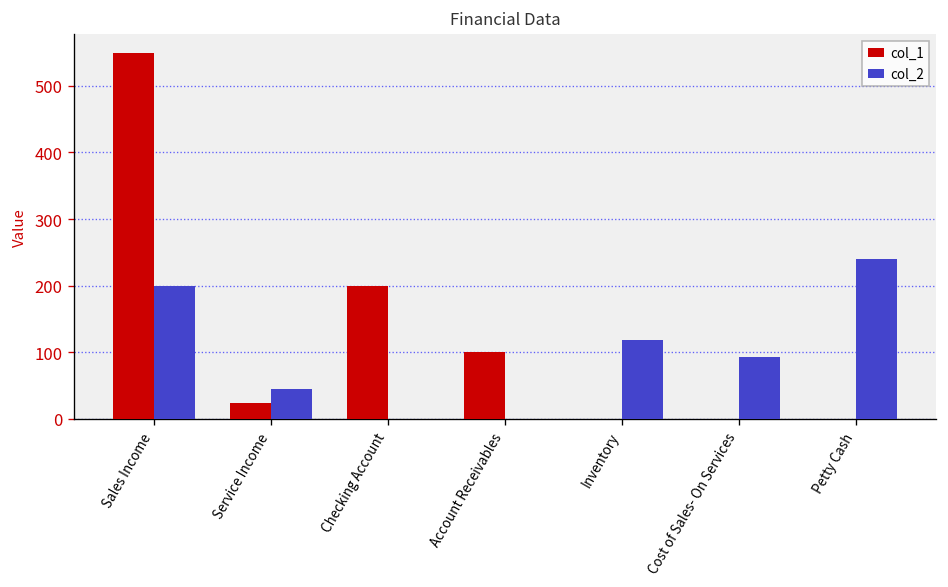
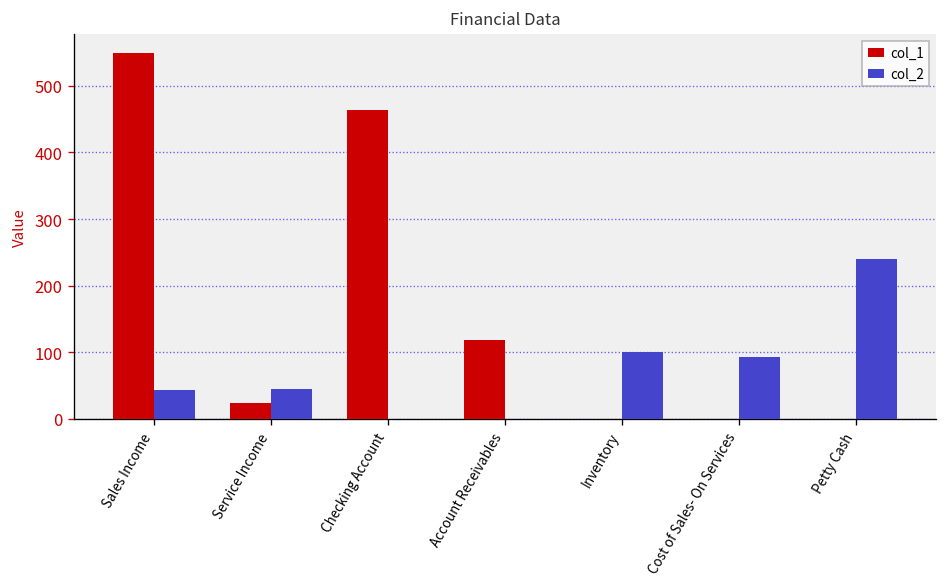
  {
    "col_1": {
      "Sales Income": 550,
      "Service Income": 20,
-     "Checking Account": 200,
-     "Account Receivables": 100,
+     "Checking Account": 460,
+     "Account Receivables": 120,
      "Inventory": 0,
      "Cost of Sales- On Services": 0,
      "Petty Cash": 0
    },
    "col_2": {
-     "Sales Income": 200,
+     "Sales Income": 40,
      "Service Income": 50,
      "Checking Account": 0,
      "Account Receivables": 0,
-     "Inventory": 120,
+     "Inventory": 100,
      "Cost of Sales- On Services": 90,
      "Petty Cash": 240
    }
  }
